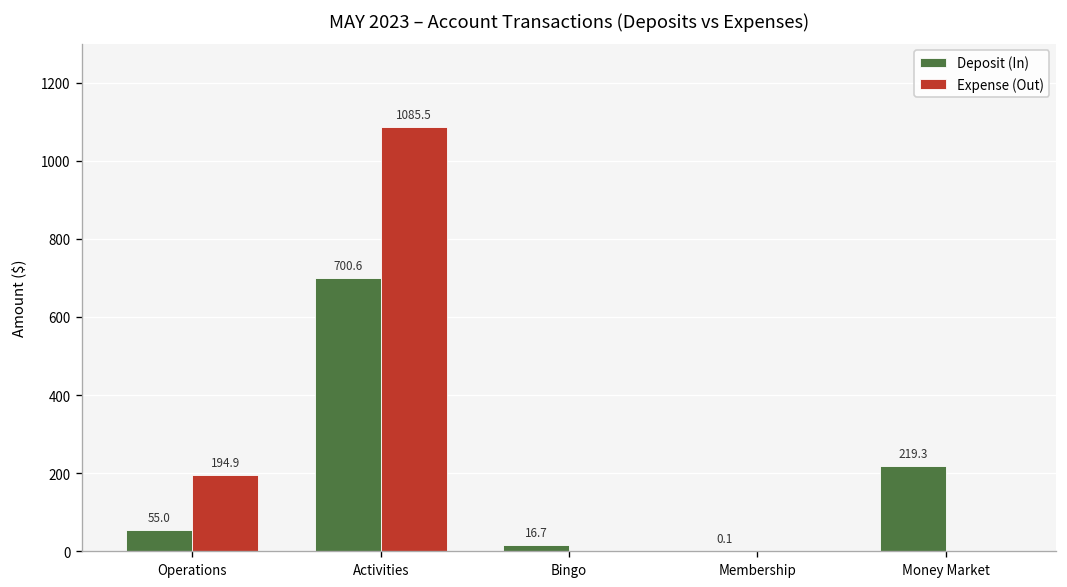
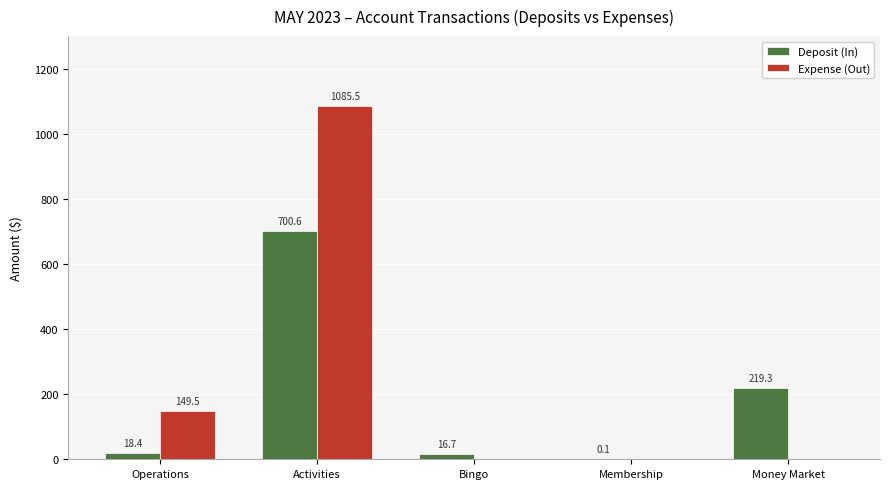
  {
    "Deposit (In)": {
-     "Operations": 55.0,
+     "Operations": 18.4,
      "Activities": 700.6,
      "Bingo": 16.7,
      "Membership": 0.1,
      "Money Market": 219.3
    },
    "Expense (Out)": {
-     "Operations": 194.9,
+     "Operations": 149.5,
      "Activities": 1085.5
    }
  }
